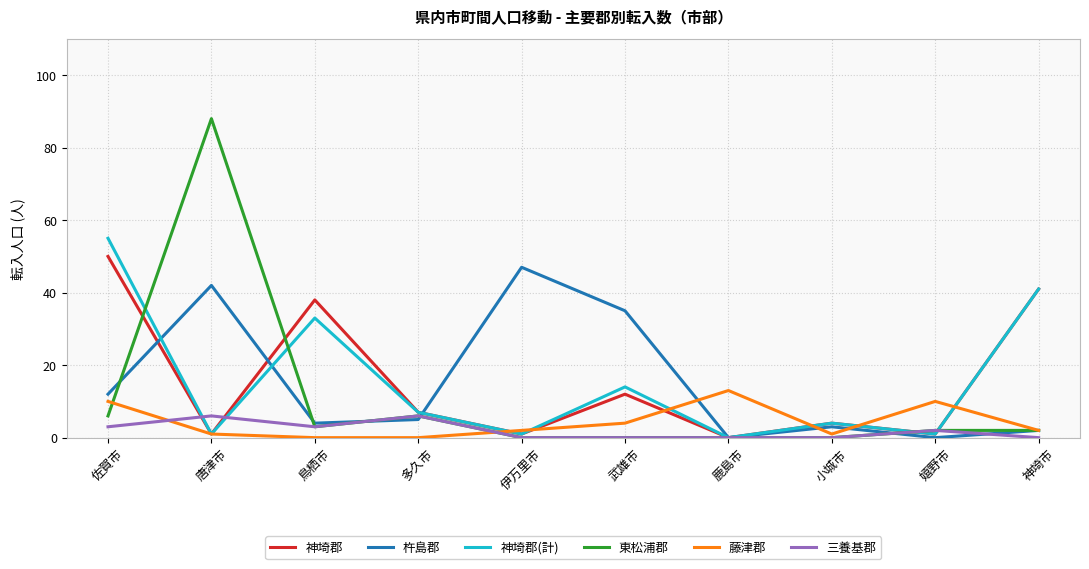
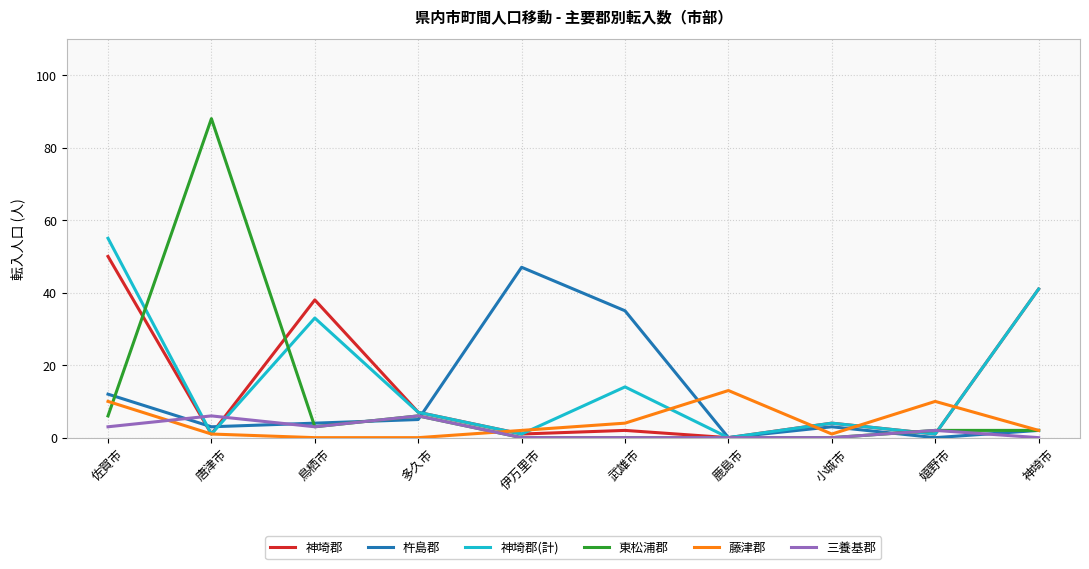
  {
    "神埼郡": {
      "佐賀市": 50,
      "鳥栖市": 38,
-     "武雄市": 12
+     "武雄市": 2
    },
    "杵島郡": {
      "佐賀市": 12,
-     "唐津市": 42,
+     "唐津市": 3,
      "鳥栖市": 4,
      "多久市": 5,
      "伊万里市": 47,
      "武雄市": 35,
      "小城市": 3,
      "嬉野市": 0
    },
    "神埼郡(計)": {
      "佐賀市": 55,
      "鳥栖市": 33,
      "武雄市": 14
    },
    "東松浦郡": {
      "佐賀市": 6,
      "唐津市": 88
    },
    "藤津郡": {
      "佐賀市": 10,
      "鳥栖市": 0,
      "多久市": 0,
      "伊万里市": 2,
      "武雄市": 4,
      "鹿島市": 13,
      "小城市": 1,
      "嬉野市": 10
    },
    "三養基郡": {
      "佐賀市": 3,
      "唐津市": 6,
      "神埼市": 0
    }
  }
